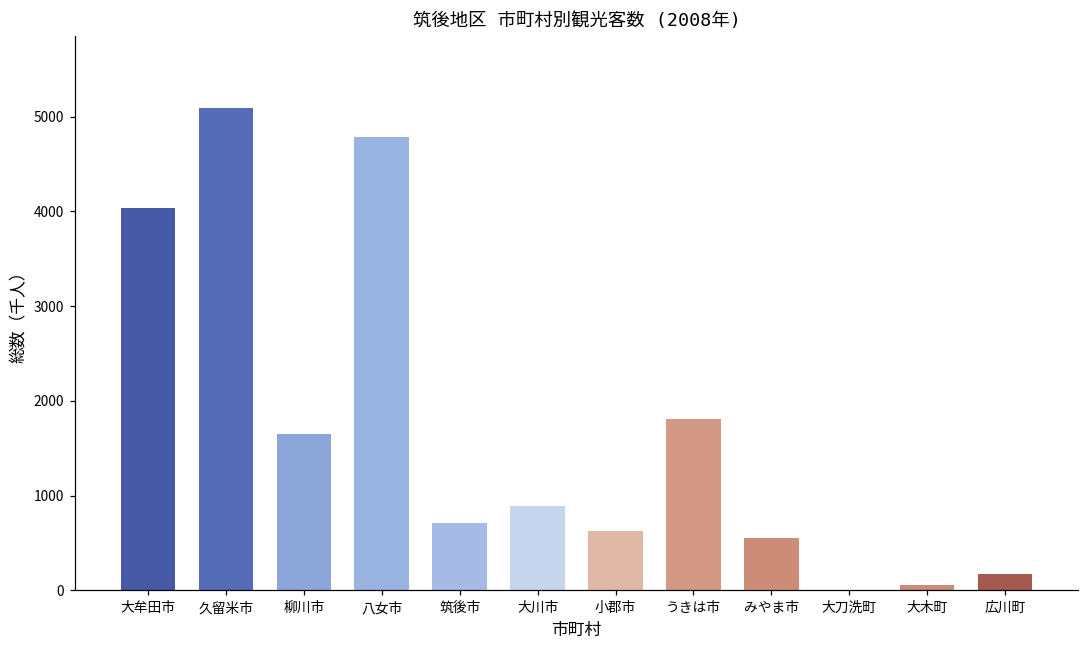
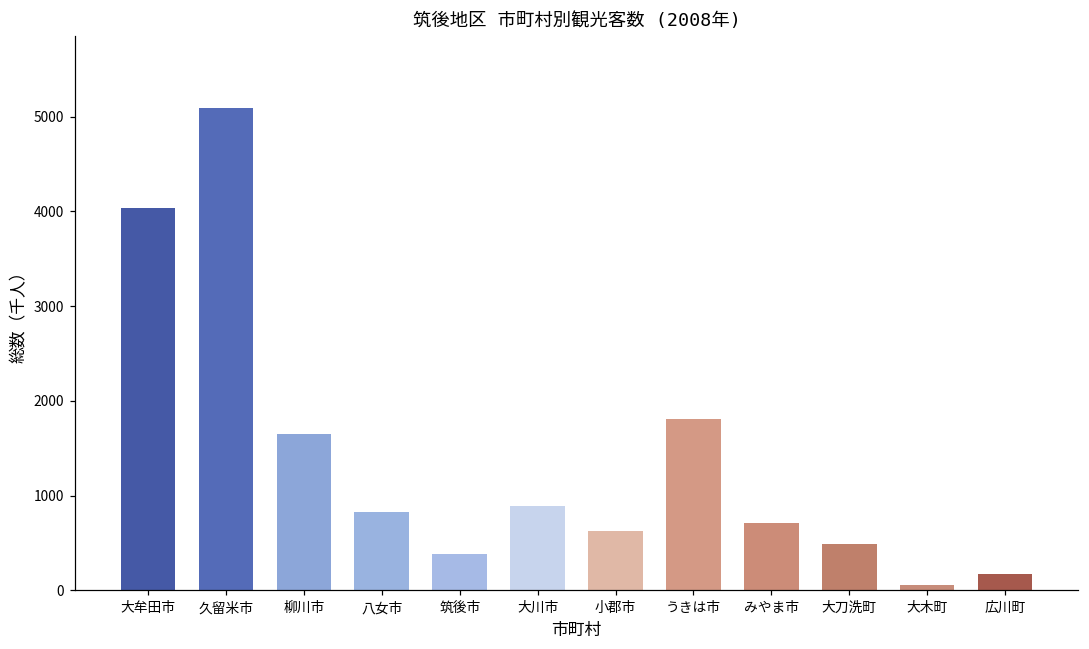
  {
    "大牟田市": 4000,
    "久留米市": 5100,
    "柳川市": 1600,
-   "八女市": 4800,
-   "筑後市": 700,
+   "八女市": 800,
+   "筑後市": 400,
    "大川市": 900,
    "小郡市": 600,
    "うきは市": 1800,
-   "みやま市": 600,
-   "大刀洗町": 0,
+   "みやま市": 700,
+   "大刀洗町": 500,
    "大木町": 100,
    "広川町": 200
  }
